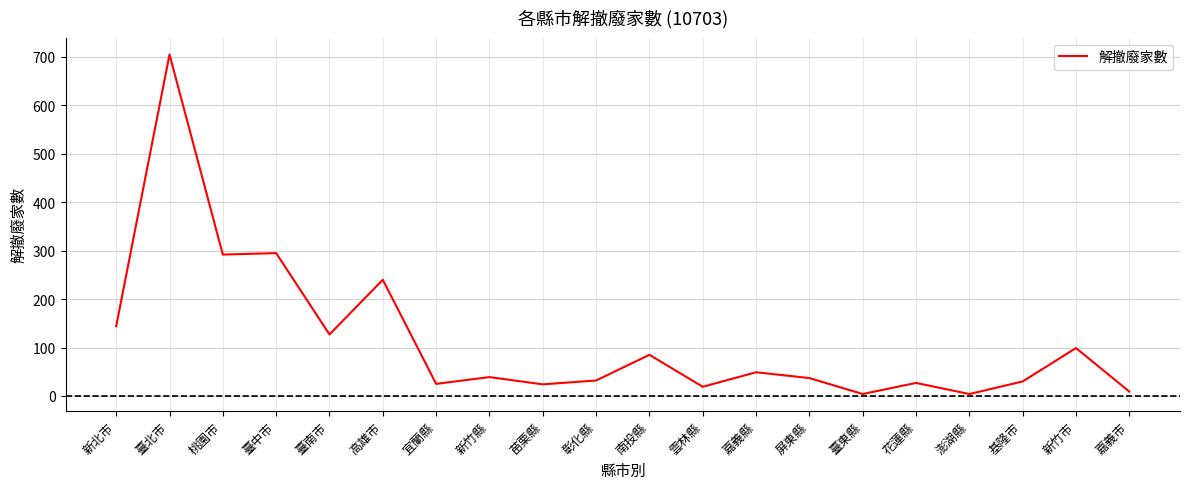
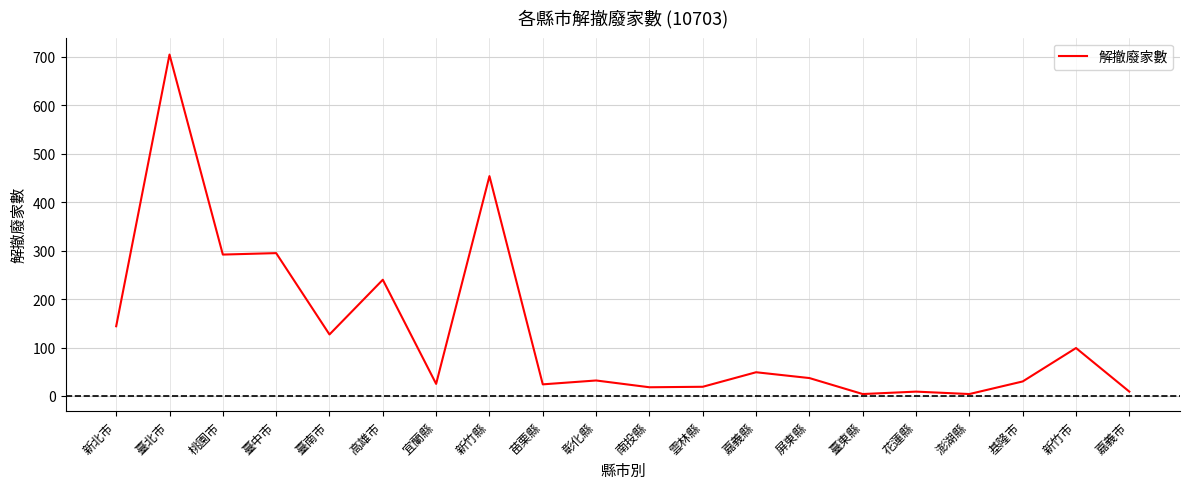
  {
    "新北市": 140,
    "臺北市": 710,
    "桃園市": 290,
    "臺中市": 300,
    "臺南市": 130,
    "高雄市": 240,
    "宜蘭縣": 30,
-   "新竹縣": 40,
+   "新竹縣": 450,
    "苗栗縣": 20,
    "彰化縣": 30,
-   "南投縣": 90,
+   "南投縣": 20,
    "雲林縣": 20,
    "嘉義縣": 50,
    "屏東縣": 40,
    "臺東縣": 0,
-   "花蓮縣": 30,
+   "花蓮縣": 10,
    "澎湖縣": 0,
    "基隆市": 30,
    "新竹市": 100,
    "嘉義市": 10
  }
